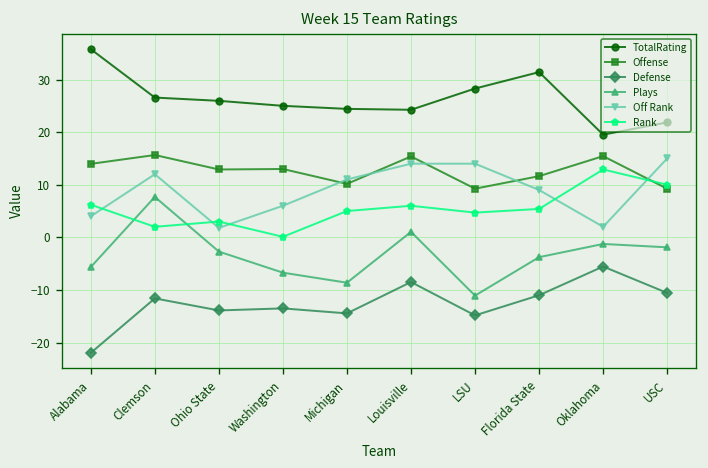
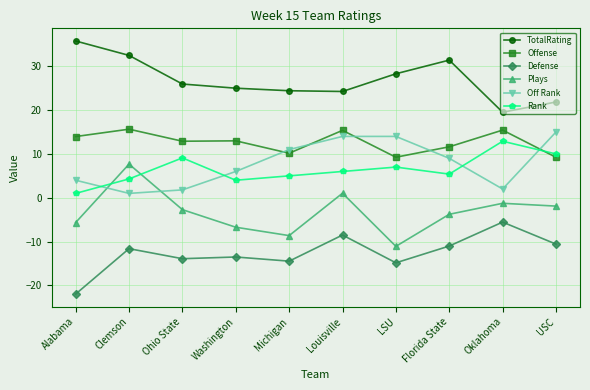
  {
    "TotalRating": {
      "Alabama": 36,
-     "Clemson": 27,
+     "Clemson": 32,
      "Ohio State": 26,
      "Washington": 25,
      "Michigan": 24,
      "Louisville": 24,
      "LSU": 28,
      "Florida State": 31
    },
    "Off Rank": {
      "Alabama": 4,
-     "Clemson": 12,
+     "Clemson": 1,
      "Ohio State": 2,
      "Washington": 6,
      "Michigan": 11,
      "Louisville": 14,
      "LSU": 14,
      "Florida State": 9,
      "Oklahoma": 2,
      "USC": 15
    },
    "Rank": {
-     "Alabama": 6,
-     "Clemson": 2,
-     "Ohio State": 3,
-     "Washington": 0,
+     "Alabama": 1,
+     "Clemson": 4,
+     "Ohio State": 9,
+     "Washington": 4,
      "Michigan": 5,
      "Louisville": 6,
-     "LSU": 5,
+     "LSU": 7,
      "Florida State": 5,
      "Oklahoma": 13,
      "USC": 10
    }
  }
